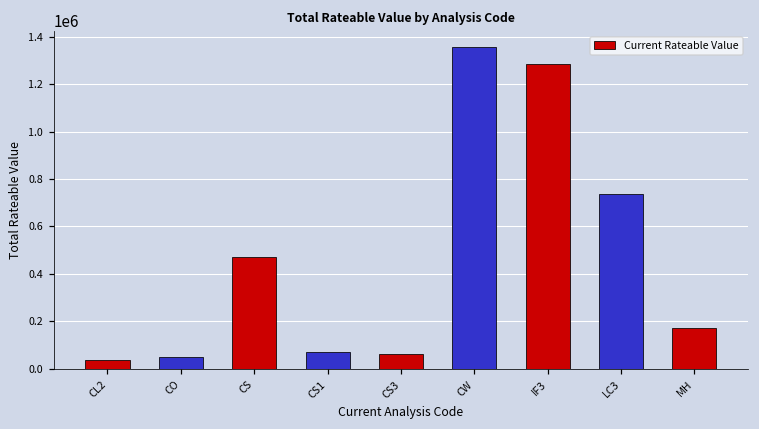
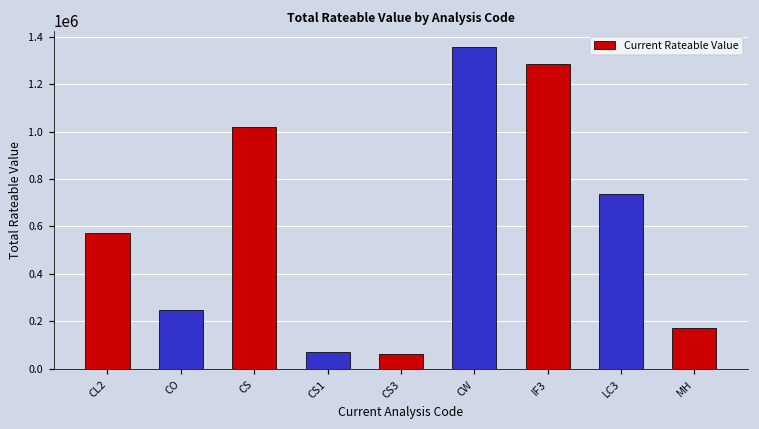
  {
-   "CL2": 40000,
-   "CO": 50000,
-   "CS": 470000,
+   "CL2": 570000,
+   "CO": 250000,
+   "CS": 1020000,
    "CS1": 70000,
    "CS3": 60000,
    "CW": 1360000,
    "IF3": 1290000,
    "LC3": 740000,
    "MH": 170000
  }
